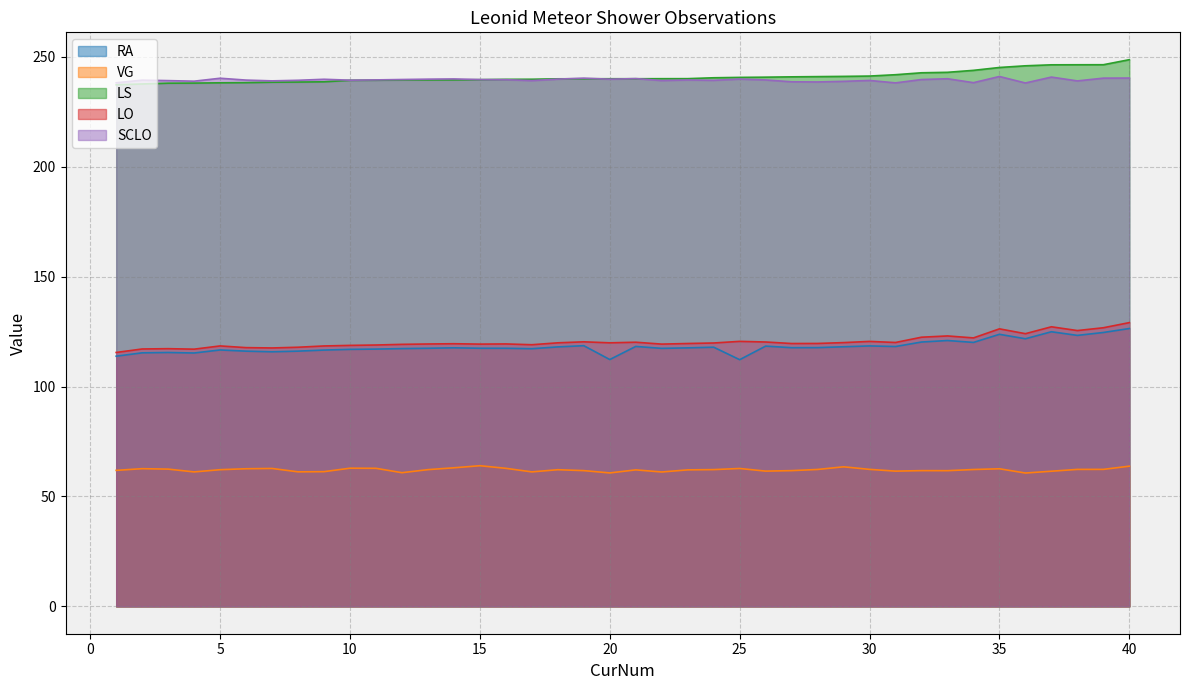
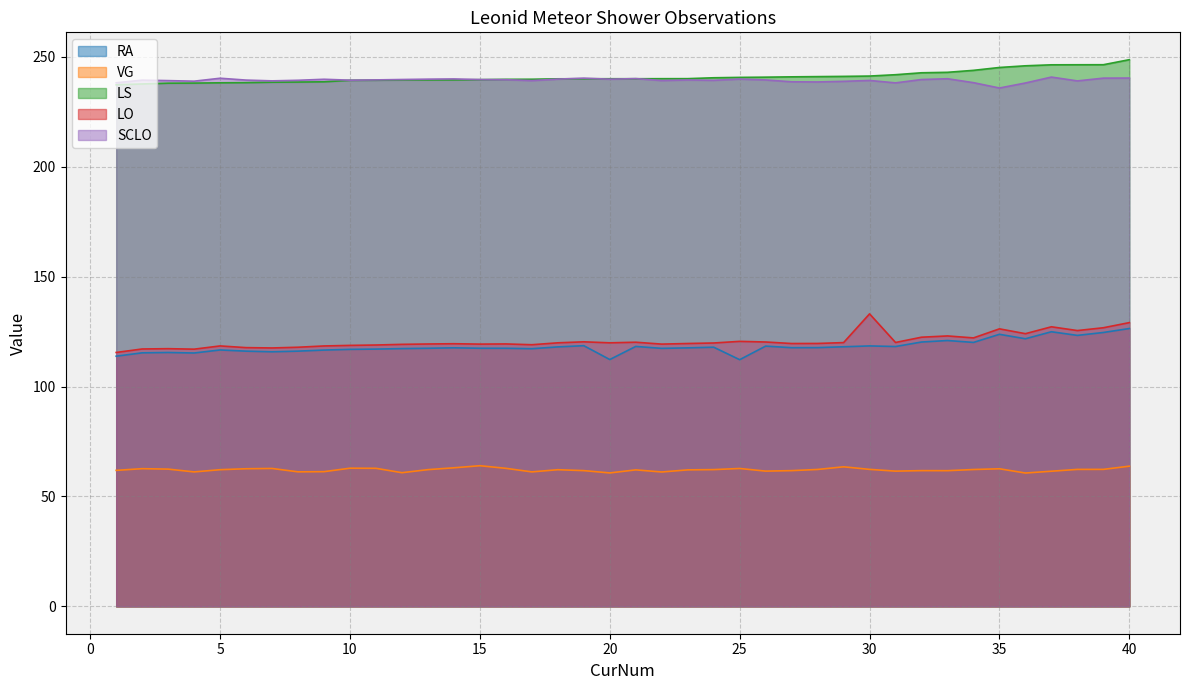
  {
    "RA": {
      "5": 117,
      "10": 117,
      "15": 117,
      "20": 112,
      "25": 112,
      "30": 118,
      "35": 124,
      "40": 126
    },
    "VG": {
      "5": 62,
      "10": 63,
      "15": 64,
      "20": 61,
      "25": 63,
      "30": 62,
      "35": 63,
      "40": 64
    },
    "LS": {
      "5": 238,
      "30": 241,
      "35": 245,
      "40": 249
    },
    "LO": {
      "5": 118,
      "10": 119,
      "15": 119,
      "20": 120,
      "25": 121,
-     "30": 121,
+     "30": 133,
      "35": 126,
      "40": 129
    },
    "SCLO": {
      "5": 240,
      "30": 239,
-     "35": 241,
+     "35": 236,
      "40": 240
    }
  }
